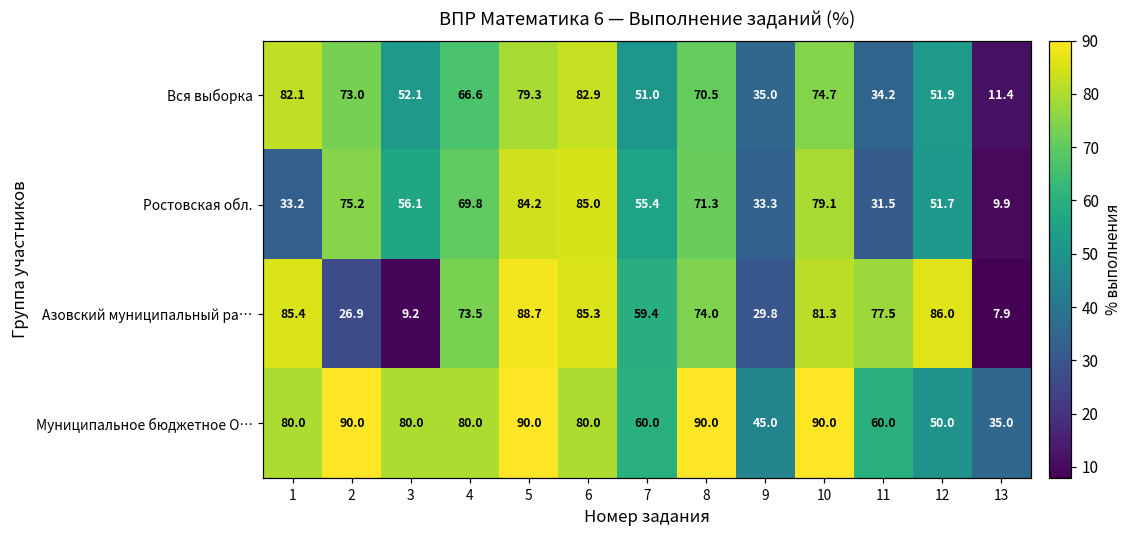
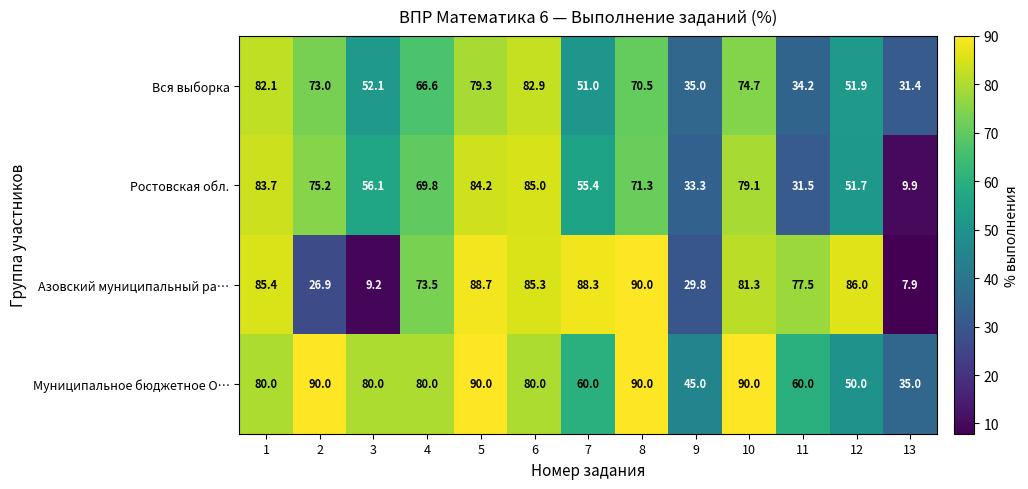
  {
    "Вся выборка": {
      "1": 82.1,
      "2": 73.0,
      "3": 52.1,
      "4": 66.6,
      "5": 79.3,
      "6": 82.9,
      "7": 51.0,
      "8": 70.5,
      "9": 35.0,
      "10": 74.7,
      "11": 34.2,
      "12": 51.9,
-     "13": 11.4
+     "13": 31.4
    },
    "Ростовская обл.": {
-     "1": 33.2,
+     "1": 83.7,
      "2": 75.2,
      "3": 56.1,
      "4": 69.8,
      "5": 84.2,
      "6": 85.0,
      "7": 55.4,
      "8": 71.3,
      "9": 33.3,
      "10": 79.1,
      "11": 31.5,
      "12": 51.7,
      "13": 9.9
    },
    "Азовский муниципальный ра…": {
      "1": 85.4,
      "2": 26.9,
      "3": 9.2,
      "4": 73.5,
      "5": 88.7,
      "6": 85.3,
-     "7": 59.4,
-     "8": 74.0,
+     "7": 88.3,
+     "8": 90.0,
      "9": 29.8,
      "10": 81.3,
      "11": 77.5,
      "12": 86.0,
      "13": 7.9
    },
    "Муниципальное бюджетное О…": {
      "1": 80.0,
      "2": 90.0,
      "3": 80.0,
      "4": 80.0,
      "5": 90.0,
      "6": 80.0,
      "7": 60.0,
      "8": 90.0,
      "9": 45.0,
      "10": 90.0,
      "11": 60.0,
      "12": 50.0,
      "13": 35.0
    }
  }
